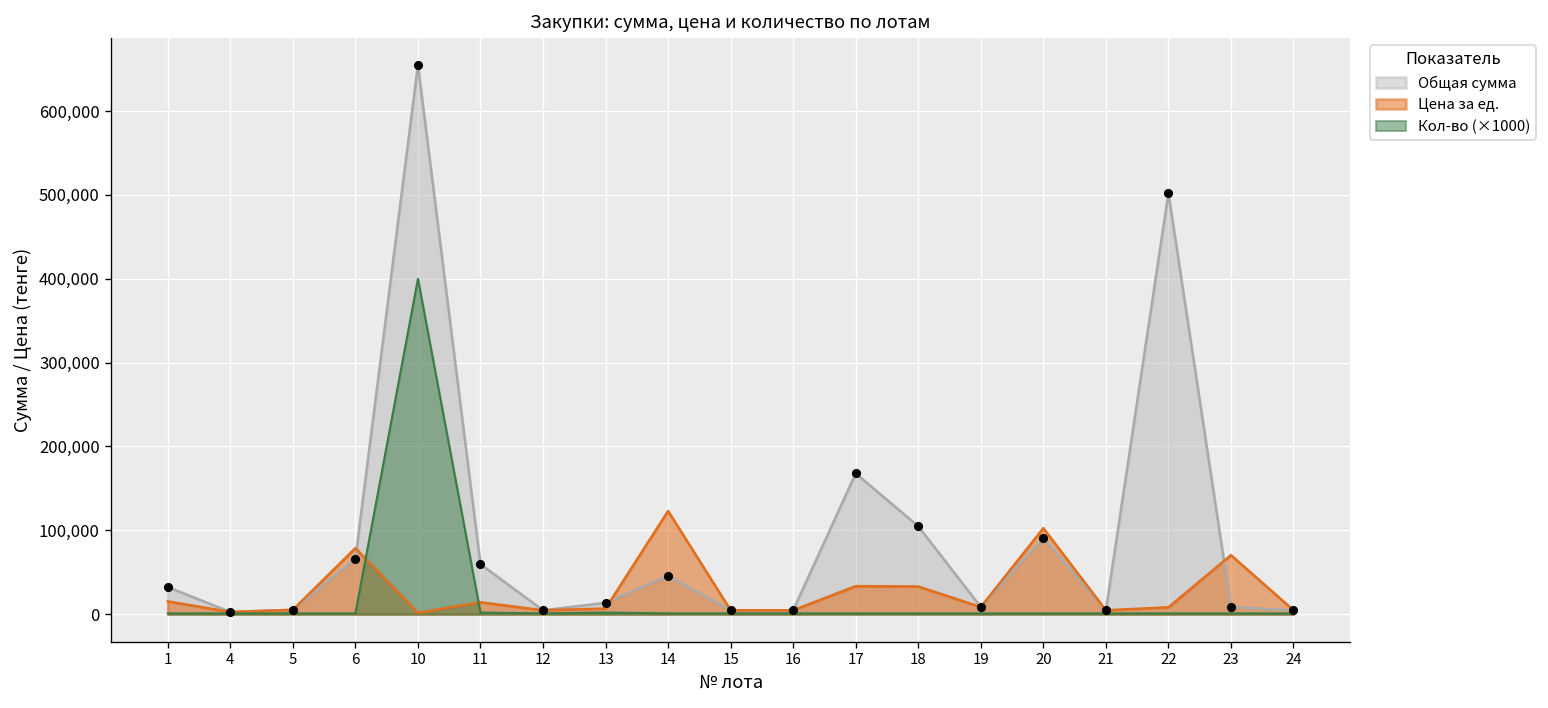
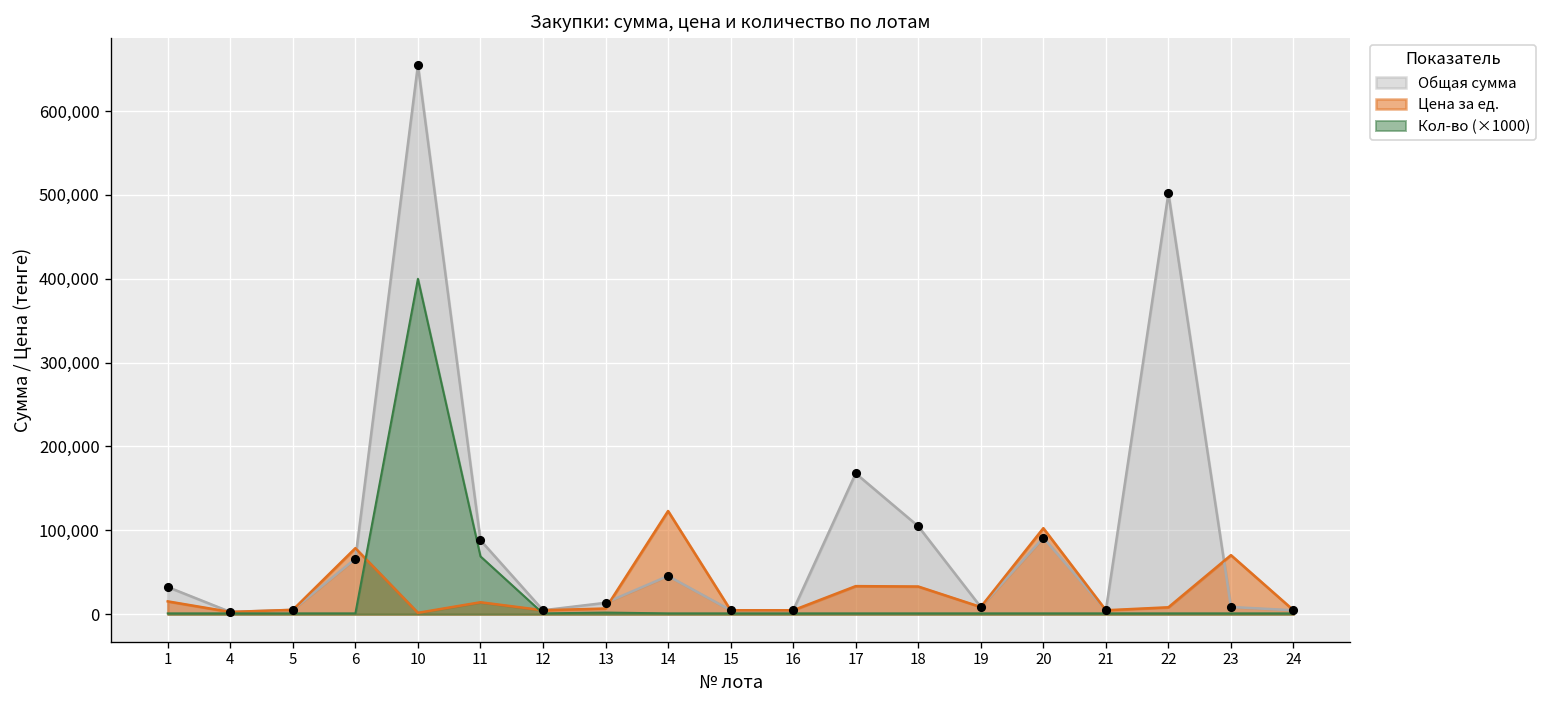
  {
    "Общая сумма": {
      "1": "30,000",
      "6": "70,000",
      "10": "650,000",
-     "11": "60,000",
+     "11": "90,000",
      "13": "10,000",
      "14": "50,000",
      "17": "170,000",
      "18": "100,000",
      "20": "90,000",
      "22": "500,000",
      "23": "10,000"
    },
    "Цена за ед.": {
      "1": "20,000",
      "6": "80,000",
      "10": "0",
      "11": "10,000",
      "13": "10,000",
      "14": "120,000",
      "17": "30,000",
      "18": "30,000",
      "20": "100,000",
      "22": "10,000",
      "23": "70,000"
    },
    "Кол-во (×1000)": {
      "1": "0",
      "5": "0",
      "6": "0",
      "10": "400,000",
-     "11": "0",
+     "11": "70,000",
      "13": "0",
      "14": "0",
      "17": "0",
      "18": "0",
      "19": "0",
      "20": "0",
      "22": "0",
      "23": "0"
    }
  }
